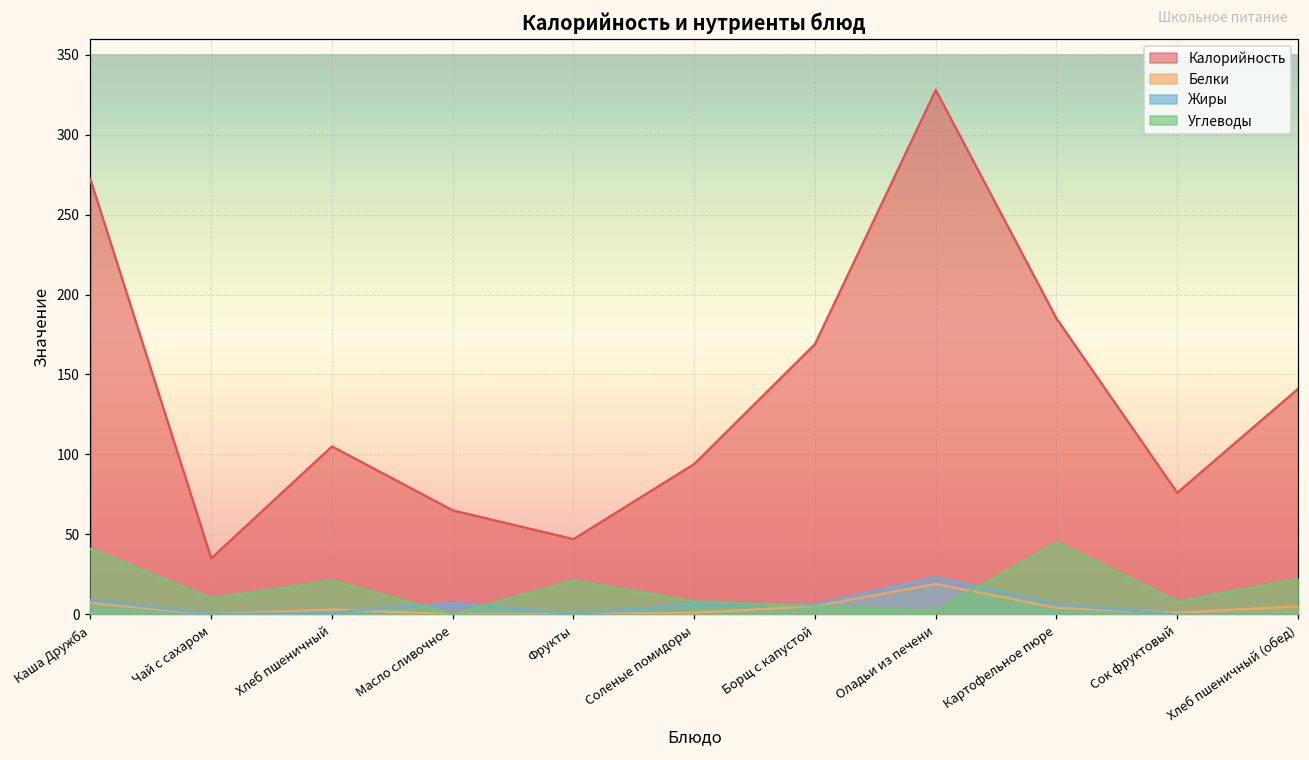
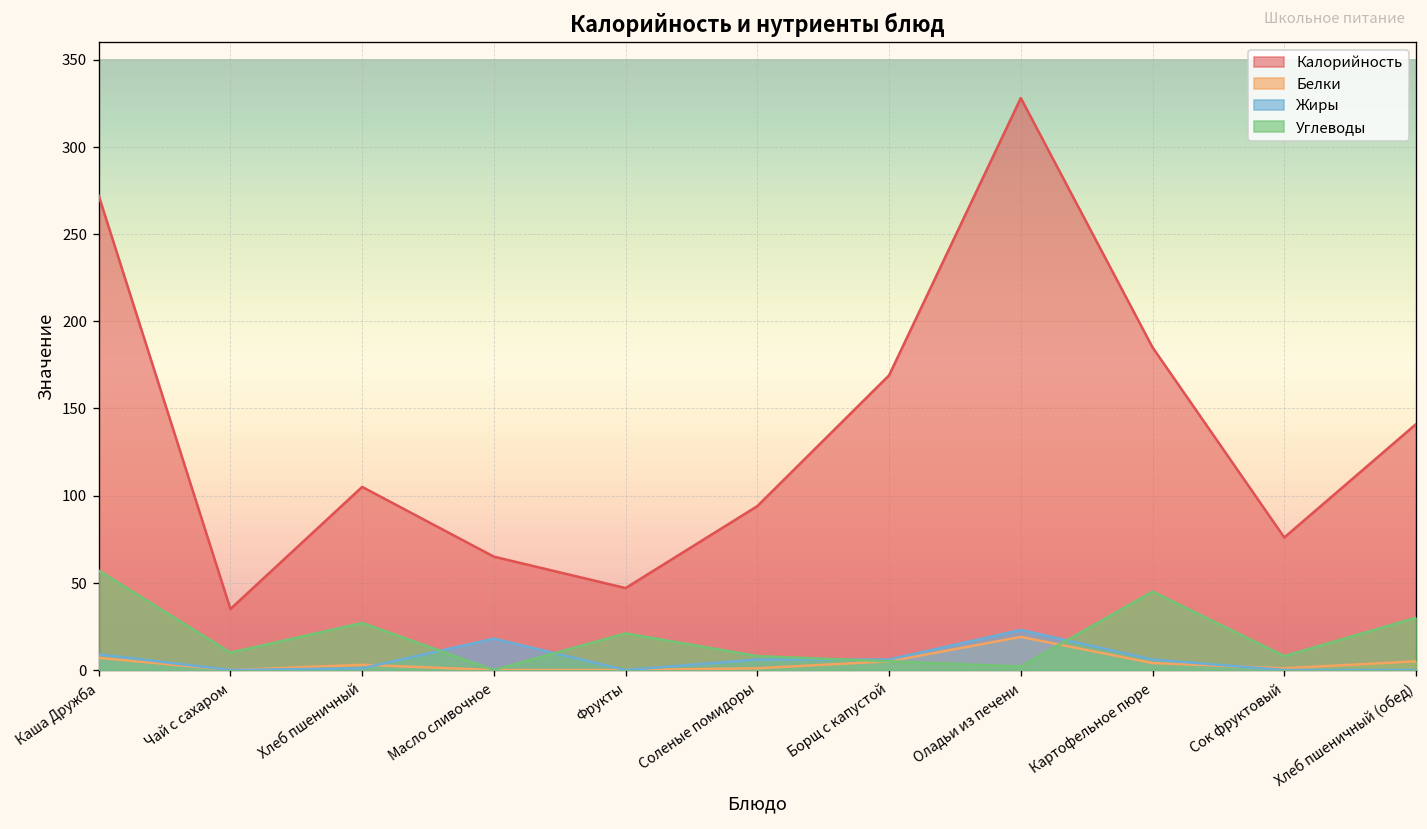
  {
    "Жиры": {
      "Каша Дружба": 9,
      "Хлеб пшеничный": 1,
-     "Масло сливочное": 7,
+     "Масло сливочное": 18,
      "Соленые помидоры": 6,
      "Оладьи из печени": 23,
      "Картофельное пюре": 6,
      "Хлеб пшеничный (обед)": 0
    },
    "Углеводы": {
-     "Каша Дружба": 41,
+     "Каша Дружба": 57,
      "Чай с сахаром": 10,
-     "Хлеб пшеничный": 21,
+     "Хлеб пшеничный": 27,
      "Фрукты": 21,
      "Соленые помидоры": 8,
      "Оладьи из печени": 2,
      "Картофельное пюре": 45,
      "Сок фруктовый": 8,
-     "Хлеб пшеничный (обед)": 22
+     "Хлеб пшеничный (обед)": 30
    }
  }
